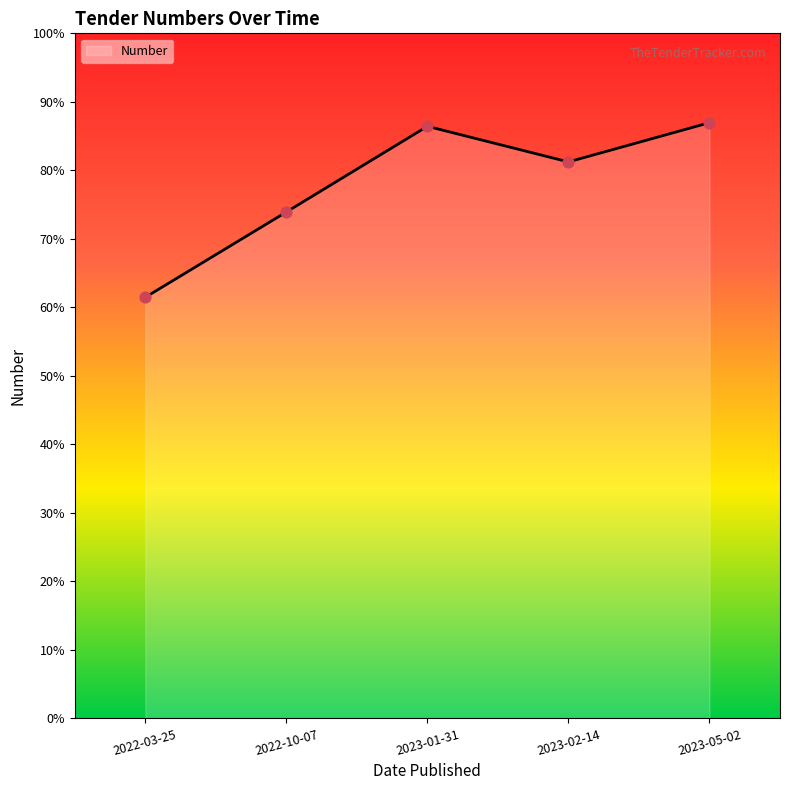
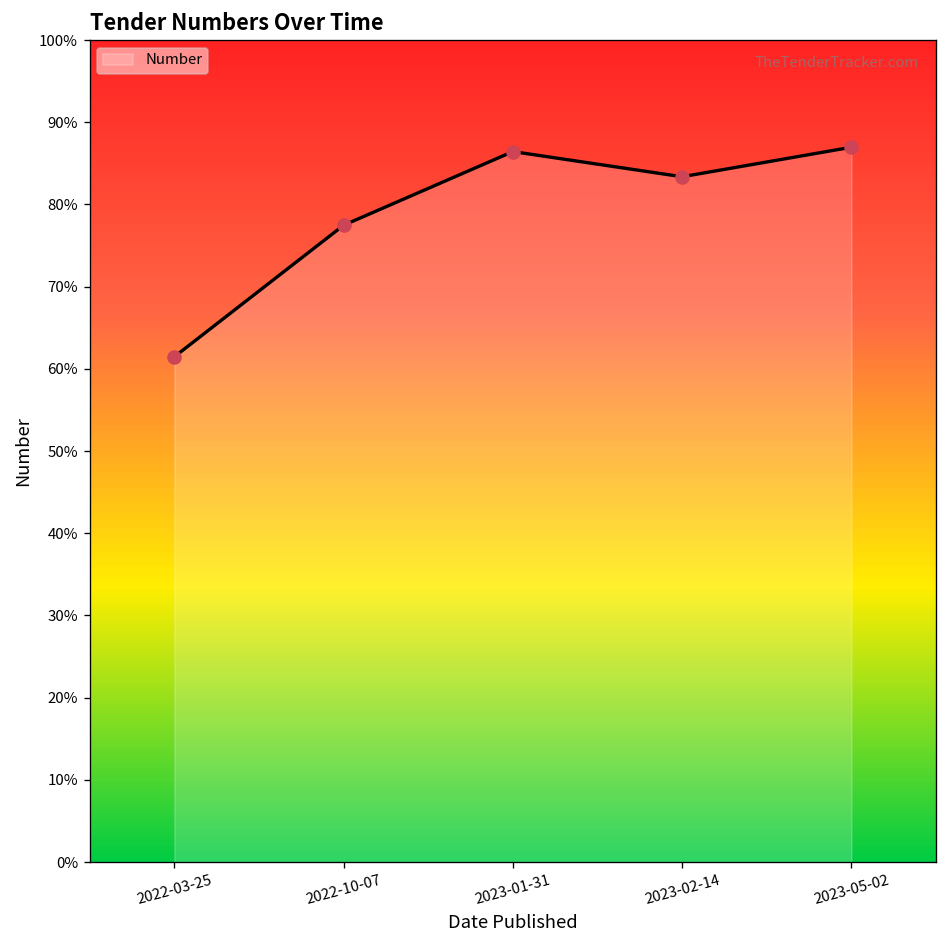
  {
    "2022-03-25": "61%",
-   "2022-10-07": "74%",
+   "2022-10-07": "77%",
    "2023-01-31": "86%",
-   "2023-02-14": "81%",
+   "2023-02-14": "83%",
    "2023-05-02": "87%"
  }
